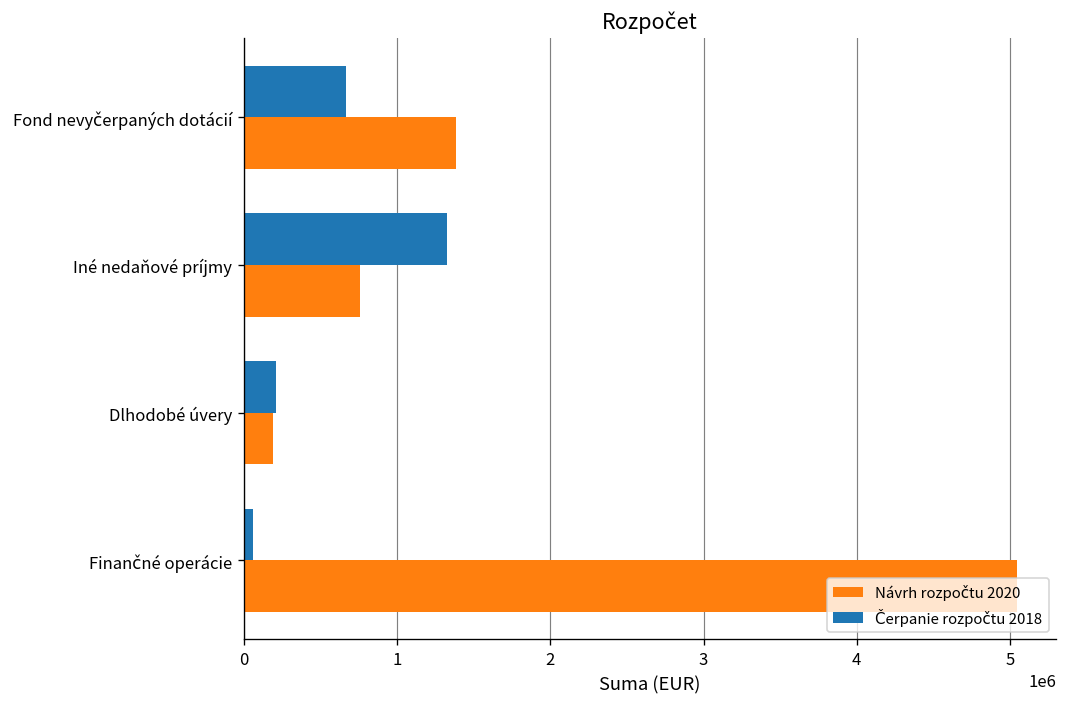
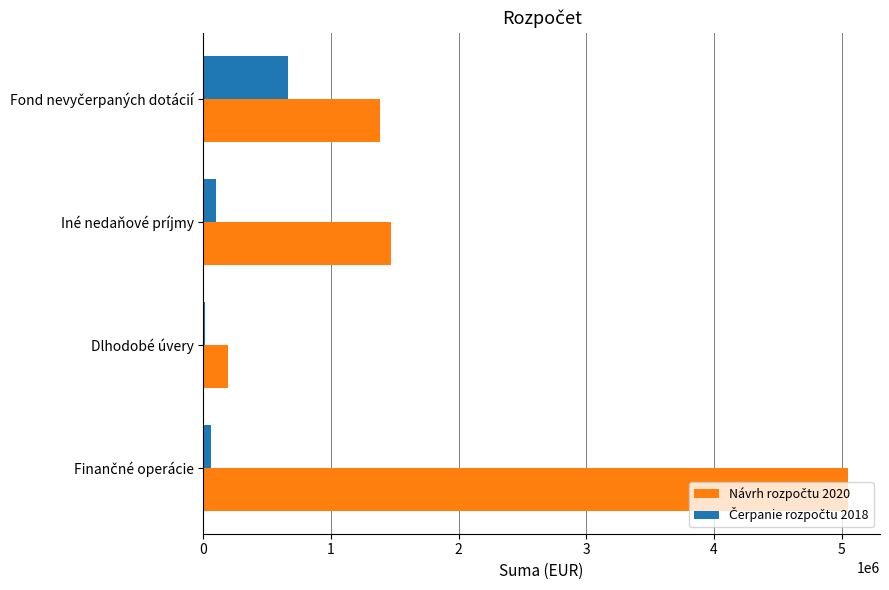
  {
    "Návrh rozpočtu 2020": {
      "Fond nevyčerpaných dotácií": 1380000,
-     "Iné nedaňové príjmy": 760000,
+     "Iné nedaňové príjmy": 1470000,
      "Dlhodobé úvery": 190000
    },
    "Čerpanie rozpočtu 2018": {
      "Fond nevyčerpaných dotácií": 660000,
-     "Iné nedaňové príjmy": 1330000,
-     "Dlhodobé úvery": 210000,
+     "Iné nedaňové príjmy": 100000,
+     "Dlhodobé úvery": 10000,
      "Finančné operácie": 60000
    }
  }
